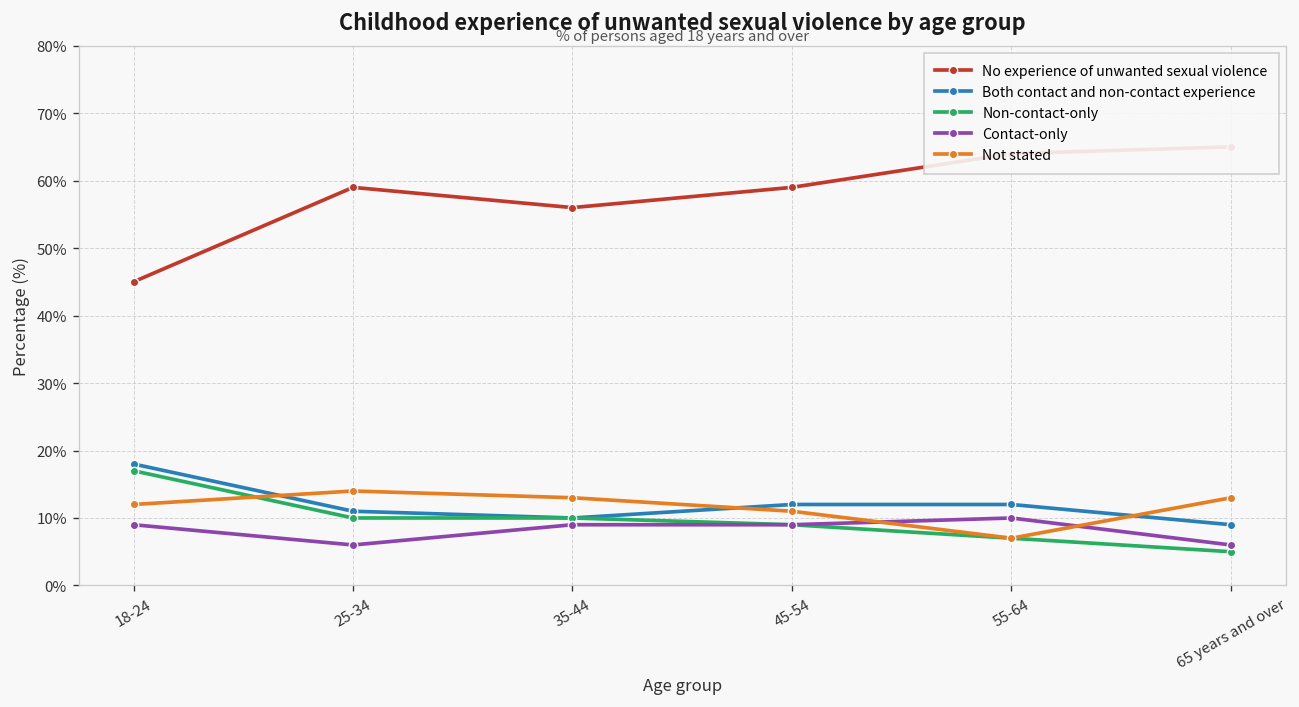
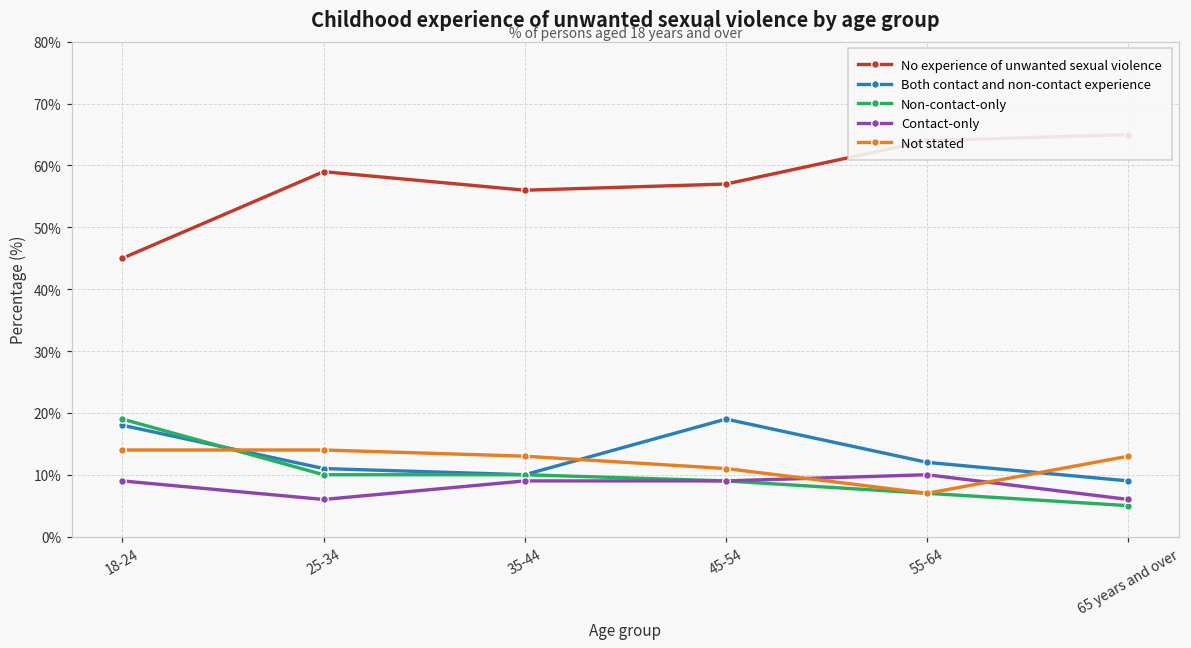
  {
    "No experience of unwanted sexual violence": {
      "18-24": "45%",
      "25-34": "59%",
      "35-44": "56%",
-     "45-54": "59%"
+     "45-54": "57%"
    },
    "Both contact and non-contact experience": {
      "18-24": "18%",
      "25-34": "11%",
-     "45-54": "12%",
+     "45-54": "19%",
      "55-64": "12%",
      "65 years and over": "9%"
    },
    "Non-contact-only": {
-     "18-24": "17%",
+     "18-24": "19%",
      "25-34": "10%",
      "65 years and over": "5%"
    },
    "Contact-only": {
      "18-24": "9%",
      "25-34": "6%",
      "35-44": "9%",
      "55-64": "10%",
      "65 years and over": "6%"
    },
    "Not stated": {
-     "18-24": "12%",
+     "18-24": "14%",
      "25-34": "14%",
      "35-44": "13%",
      "45-54": "11%",
      "65 years and over": "13%"
    }
  }
